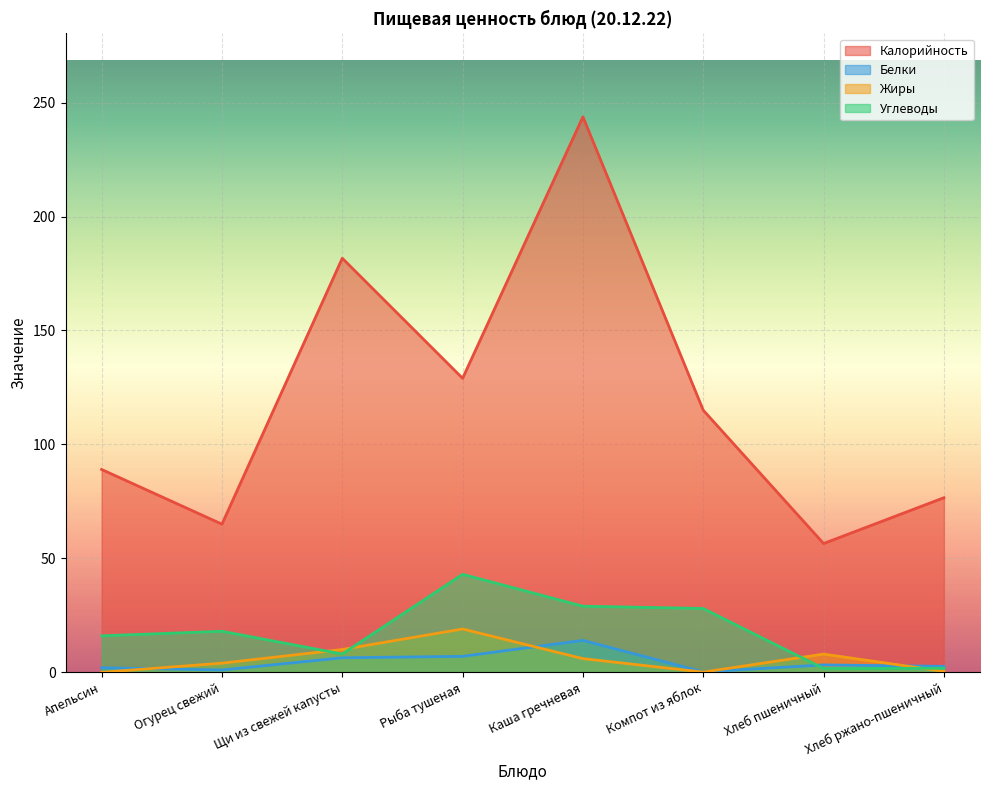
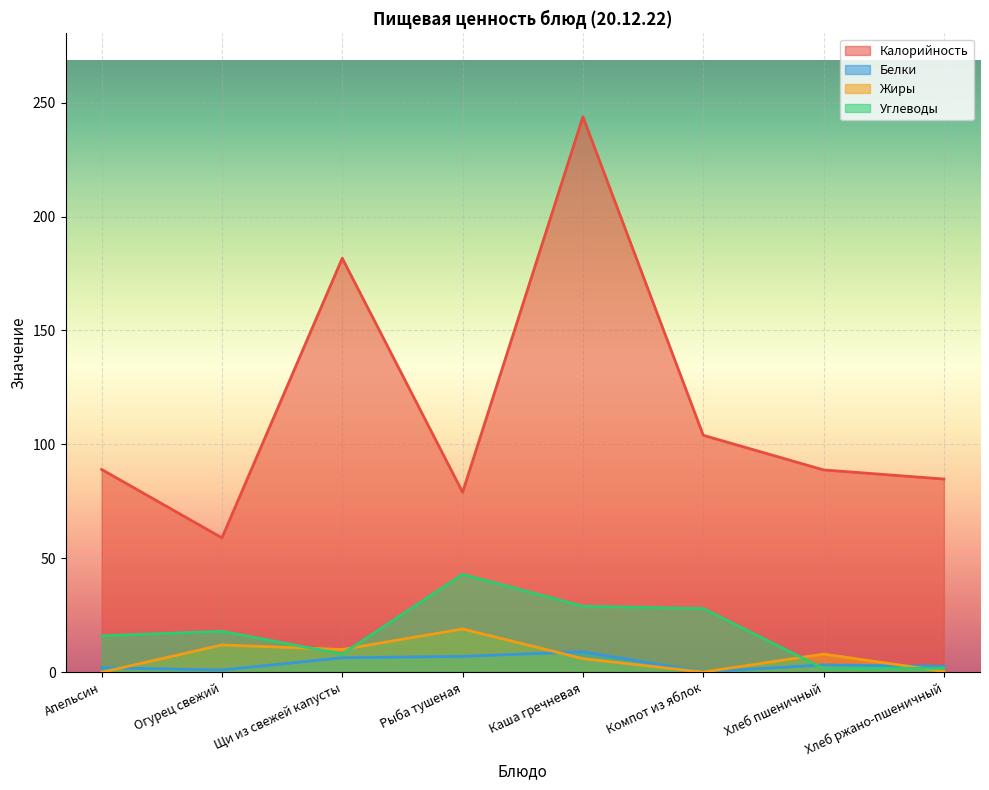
  {
    "Калорийность": {
      "Апельсин": 89,
-     "Огурец свежий": 65,
+     "Огурец свежий": 59,
      "Щи из свежей капусты": 182,
-     "Рыба тушеная": 129,
+     "Рыба тушеная": 79,
      "Каша гречневая": 244,
-     "Компот из яблок": 115,
-     "Хлеб пшеничный": 57,
-     "Хлеб ржано-пшеничный": 77
+     "Компот из яблок": 104,
+     "Хлеб пшеничный": 89,
+     "Хлеб ржано-пшеничный": 85
    },
    "Белки": {
      "Апельсин": 2,
      "Огурец свежий": 1,
      "Щи из свежей капусты": 6,
      "Рыба тушеная": 7,
-     "Каша гречневая": 14,
+     "Каша гречневая": 9,
      "Хлеб пшеничный": 3
    },
    "Жиры": {
      "Апельсин": 0,
-     "Огурец свежий": 4,
+     "Огурец свежий": 12,
      "Щи из свежей капусты": 10,
      "Рыба тушеная": 19,
      "Каша гречневая": 6,
      "Хлеб пшеничный": 8,
      "Хлеб ржано-пшеничный": 0
    },
    "Углеводы": {
      "Апельсин": 16,
      "Огурец свежий": 18,
      "Щи из свежей капусты": 8,
      "Рыба тушеная": 43,
      "Каша гречневая": 29,
      "Компот из яблок": 28,
      "Хлеб пшеничный": 2
    }
  }
